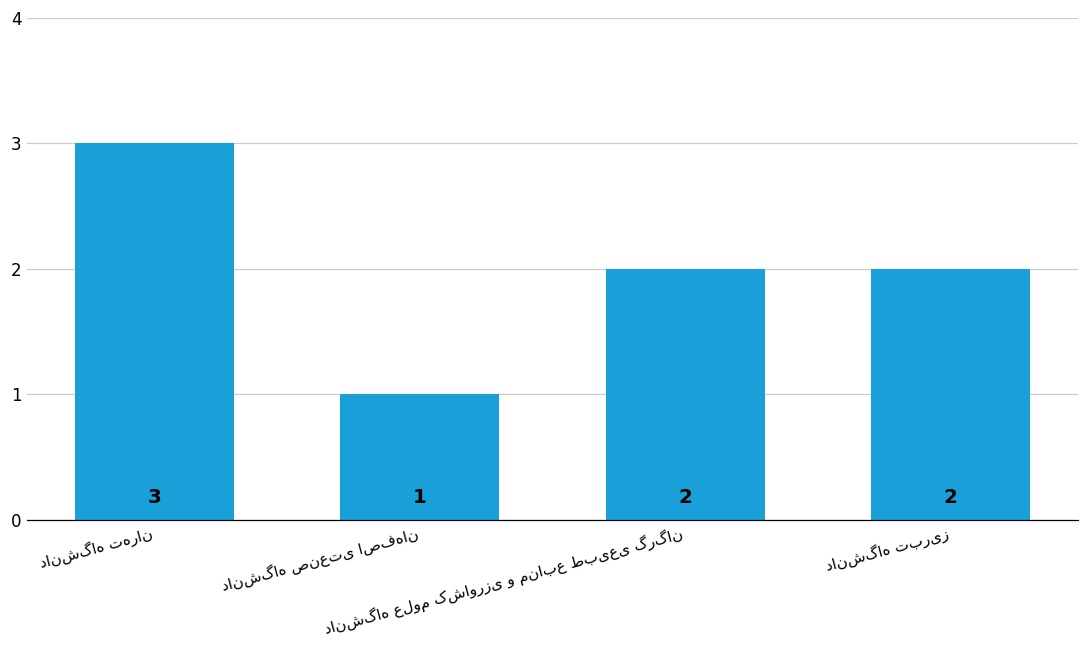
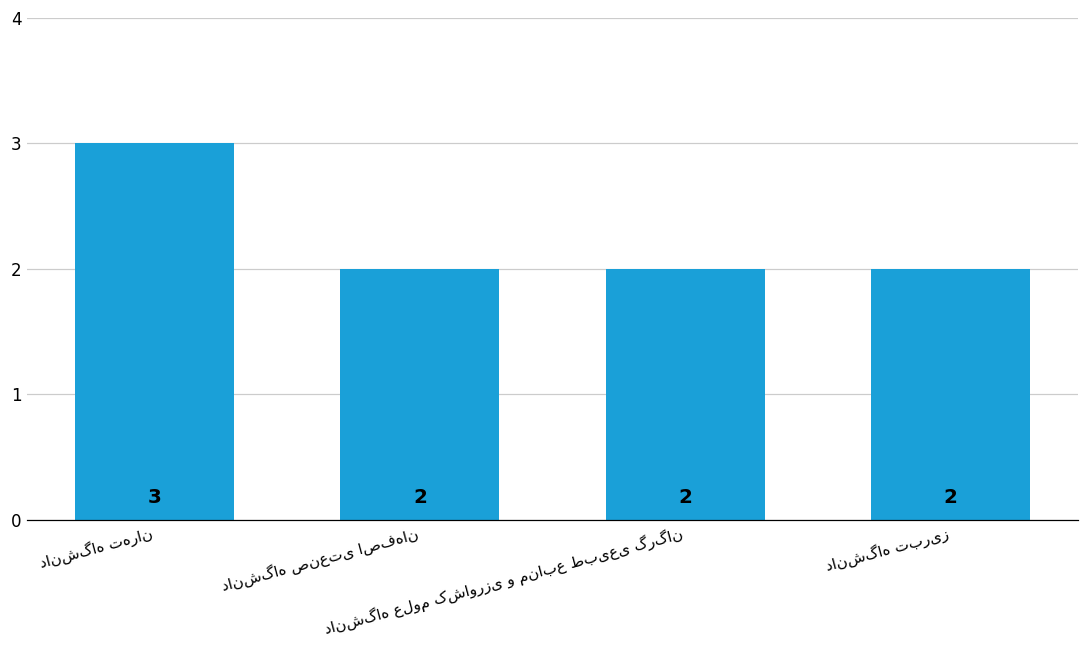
  {
    "دانشگاه تهران": 3,
-   "دانشگاه صنعتی اصفهان": 1,
+   "دانشگاه صنعتی اصفهان": 2,
    "دانشگاه علوم کشاورزی و منابع طبیعی گرگان": 2,
    "دانشگاه تبریز": 2
  }
